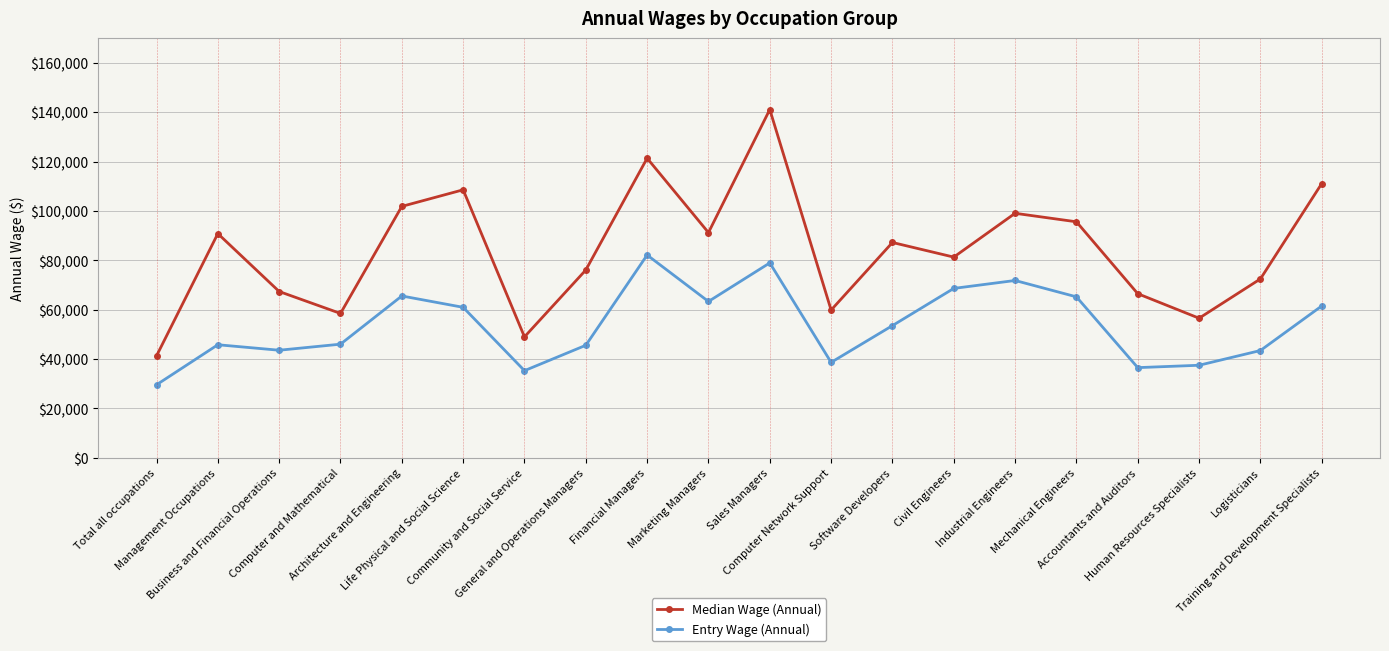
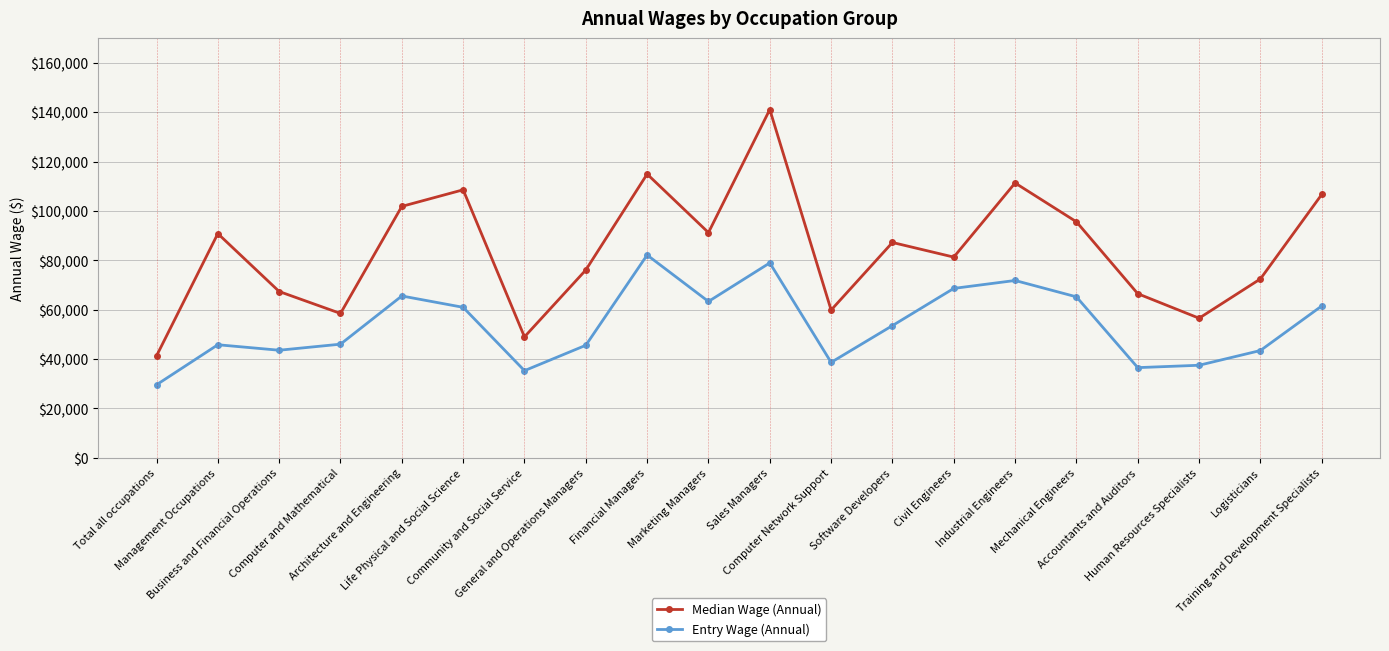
  {
    "Median Wage (Annual)": {
      "Total all occupations": "$41,000",
      "Management Occupations": "$91,000",
      "Business and Financial Operations": "$67,000",
      "Computer and Mathematical": "$58,000",
      "Architecture and Engineering": "$102,000",
      "Life Physical and Social Science": "$109,000",
      "Community and Social Service": "$49,000",
      "General and Operations Managers": "$76,000",
-     "Financial Managers": "$121,000",
+     "Financial Managers": "$115,000",
      "Marketing Managers": "$91,000",
      "Sales Managers": "$141,000",
      "Computer Network Support": "$60,000",
      "Software Developers": "$87,000",
      "Civil Engineers": "$81,000",
-     "Industrial Engineers": "$99,000",
+     "Industrial Engineers": "$111,000",
      "Mechanical Engineers": "$96,000",
      "Accountants and Auditors": "$66,000",
      "Human Resources Specialists": "$57,000",
      "Logisticians": "$72,000",
-     "Training and Development Specialists": "$111,000"
+     "Training and Development Specialists": "$107,000"
    },
    "Entry Wage (Annual)": {
      "Total all occupations": "$30,000",
      "Management Occupations": "$46,000",
      "Business and Financial Operations": "$44,000",
      "Computer and Mathematical": "$46,000",
      "Architecture and Engineering": "$66,000",
      "Life Physical and Social Science": "$61,000",
      "Community and Social Service": "$35,000",
      "General and Operations Managers": "$46,000",
      "Financial Managers": "$82,000",
      "Marketing Managers": "$63,000",
      "Sales Managers": "$79,000",
      "Computer Network Support": "$39,000",
      "Software Developers": "$54,000",
      "Civil Engineers": "$69,000",
      "Industrial Engineers": "$72,000",
      "Mechanical Engineers": "$65,000",
      "Accountants and Auditors": "$36,000",
      "Human Resources Specialists": "$37,000",
      "Logisticians": "$43,000",
      "Training and Development Specialists": "$61,000"
    }
  }
